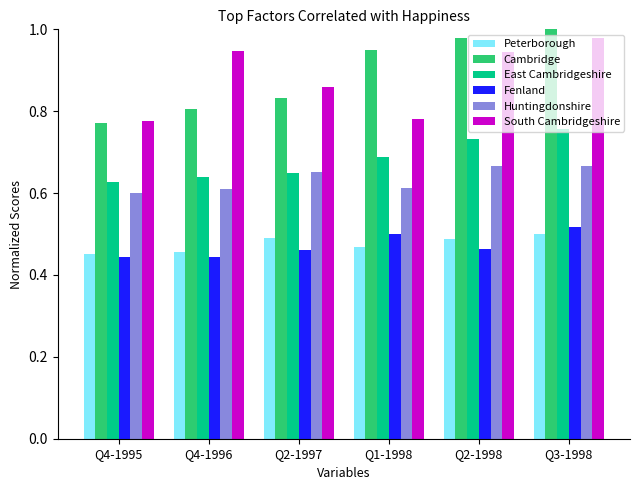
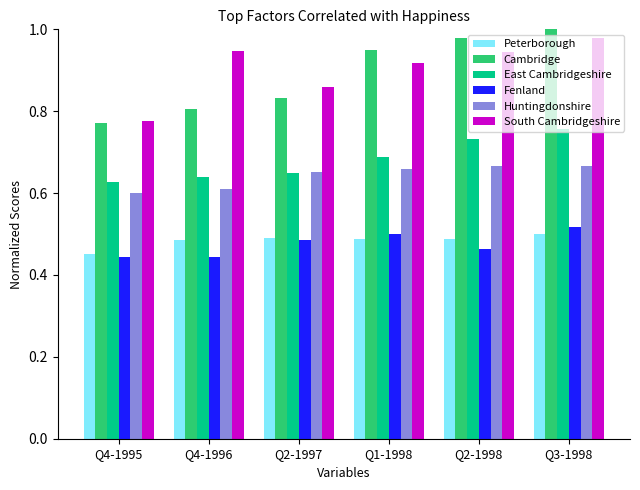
  {
    "Peterborough": {
      "Q4-1995": 0.45,
-     "Q4-1996": 0.46,
+     "Q4-1996": 0.48,
      "Q2-1997": 0.49,
-     "Q1-1998": 0.47,
+     "Q1-1998": 0.49,
      "Q2-1998": 0.49,
      "Q3-1998": 0.50
    },
    "Fenland": {
      "Q4-1995": 0.44,
      "Q4-1996": 0.44,
-     "Q2-1997": 0.46,
+     "Q2-1997": 0.49,
      "Q1-1998": 0.50,
      "Q2-1998": 0.46,
      "Q3-1998": 0.52
    },
    "Huntingdonshire": {
      "Q4-1995": 0.60,
      "Q4-1996": 0.61,
      "Q2-1997": 0.65,
-     "Q1-1998": 0.61,
+     "Q1-1998": 0.66,
      "Q2-1998": 0.67,
      "Q3-1998": 0.67
    },
    "South Cambridgeshire": {
      "Q4-1995": 0.78,
      "Q4-1996": 0.95,
      "Q2-1997": 0.86,
-     "Q1-1998": 0.78
+     "Q1-1998": 0.92
    }
  }
